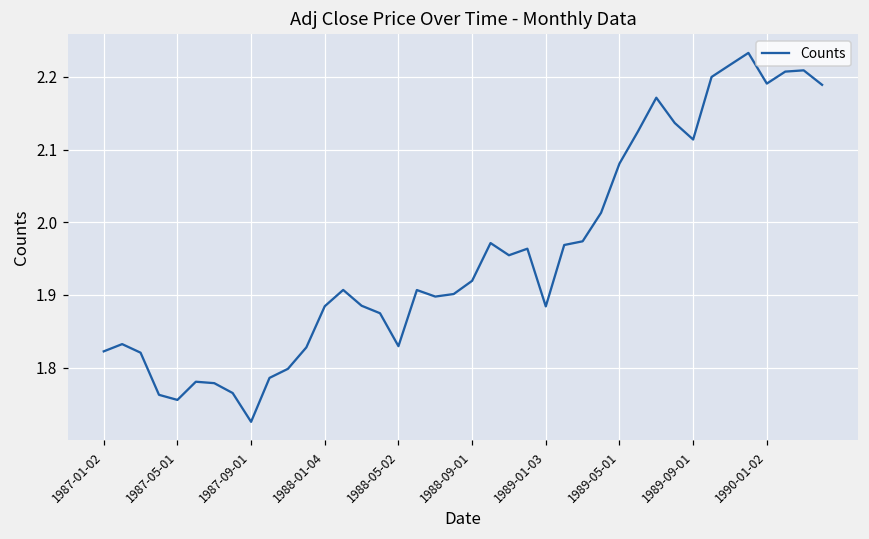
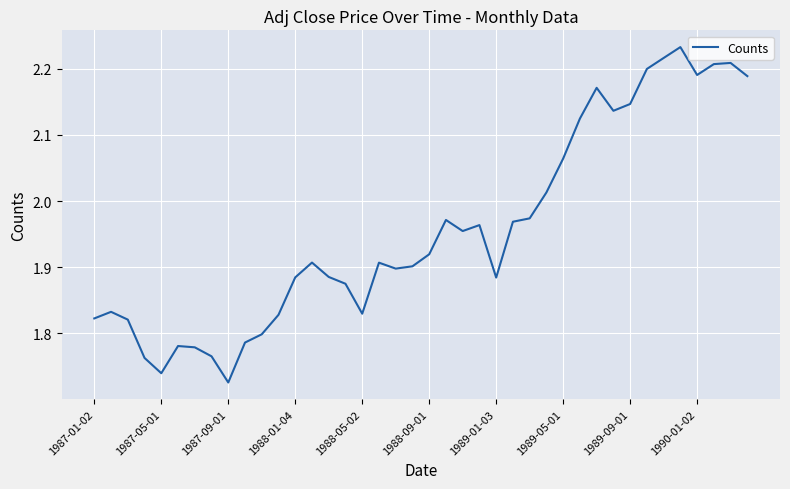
  {
    "1987-01-02": 1.82,
-   "1987-05-01": 1.76,
+   "1987-05-01": 1.74,
    "1987-09-01": 1.73,
    "1988-01-04": 1.88,
    "1988-05-02": 1.83,
    "1988-09-01": 1.92,
    "1989-01-03": 1.88,
-   "1989-05-01": 2.08,
-   "1989-09-01": 2.11,
+   "1989-05-01": 2.06,
+   "1989-09-01": 2.15,
    "1990-01-02": 2.19
  }
